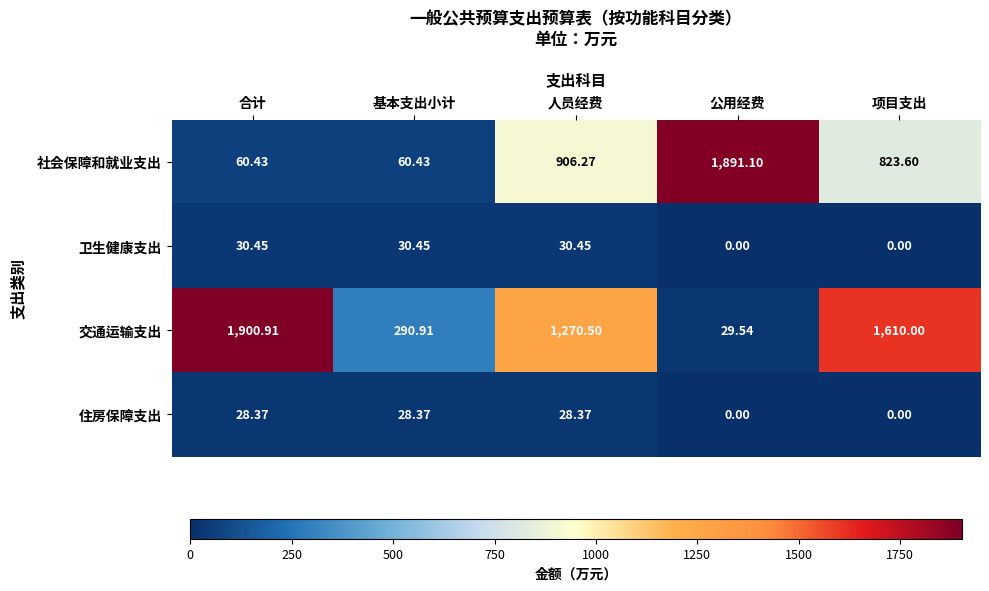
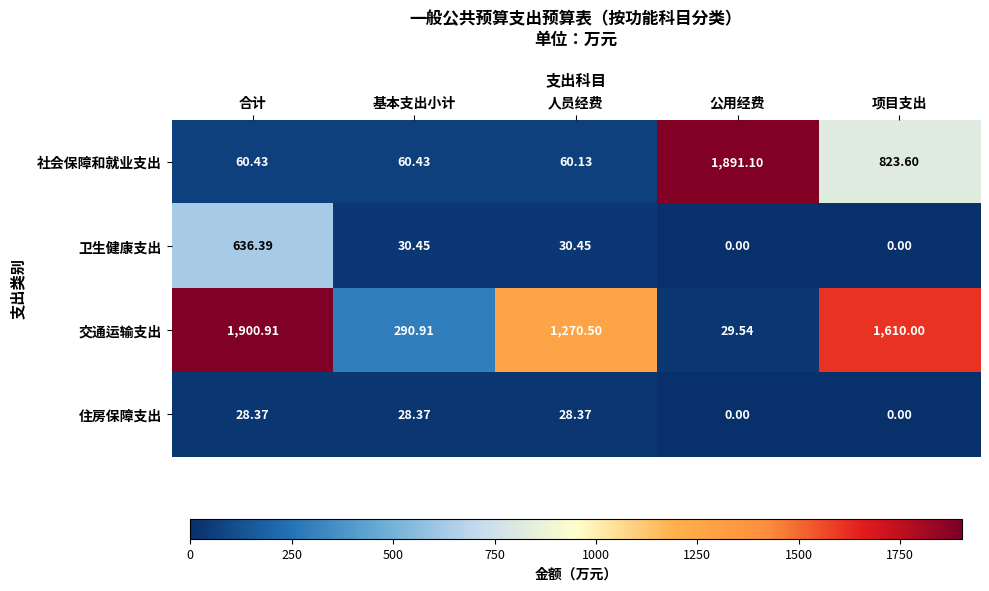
  {
    "社会保障和就业支出": {
      "合计": "60.43",
      "基本支出小计": "60.43",
-     "人员经费": "906.27",
+     "人员经费": "60.13",
      "公用经费": "1,891.10",
      "项目支出": "823.60"
    },
    "卫生健康支出": {
-     "合计": "30.45",
+     "合计": "636.39",
      "基本支出小计": "30.45",
      "人员经费": "30.45",
      "公用经费": "0.00",
      "项目支出": "0.00"
    },
    "交通运输支出": {
      "合计": "1,900.91",
      "基本支出小计": "290.91",
      "人员经费": "1,270.50",
      "公用经费": "29.54",
      "项目支出": "1,610.00"
    },
    "住房保障支出": {
      "合计": "28.37",
      "基本支出小计": "28.37",
      "人员经费": "28.37",
      "公用经费": "0.00",
      "项目支出": "0.00"
    }
  }
